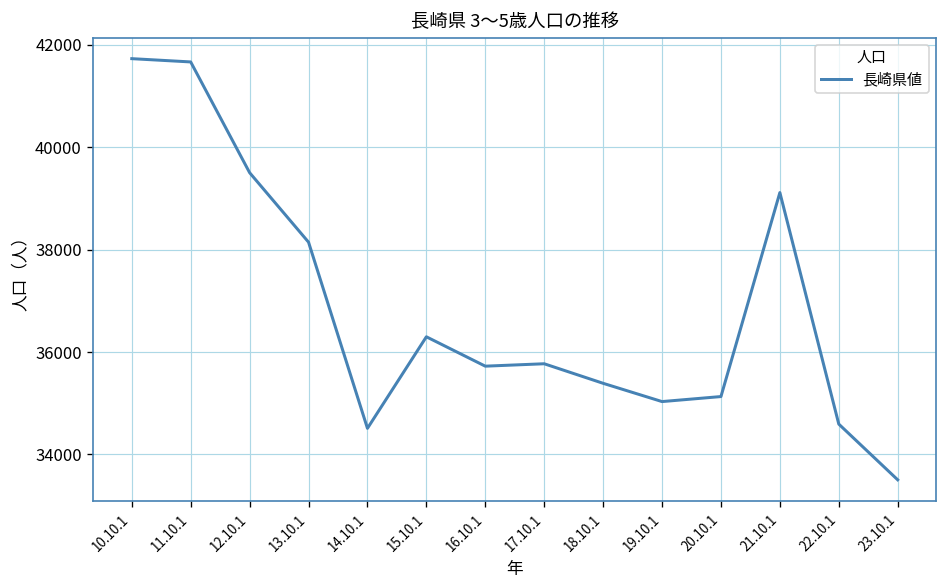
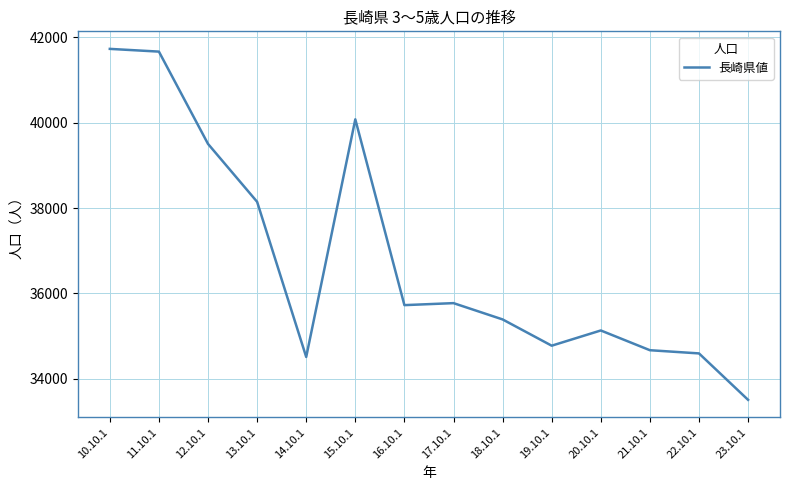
  {
    "10.10.1": 41700,
    "11.10.1": 41700,
    "12.10.1": 39500,
    "13.10.1": 38100,
    "14.10.1": 34500,
-   "15.10.1": 36300,
+   "15.10.1": 40100,
    "16.10.1": 35700,
    "17.10.1": 35800,
    "18.10.1": 35400,
-   "19.10.1": 35000,
+   "19.10.1": 34800,
    "20.10.1": 35100,
-   "21.10.1": 39100,
+   "21.10.1": 34700,
    "22.10.1": 34600,
    "23.10.1": 33500
  }
